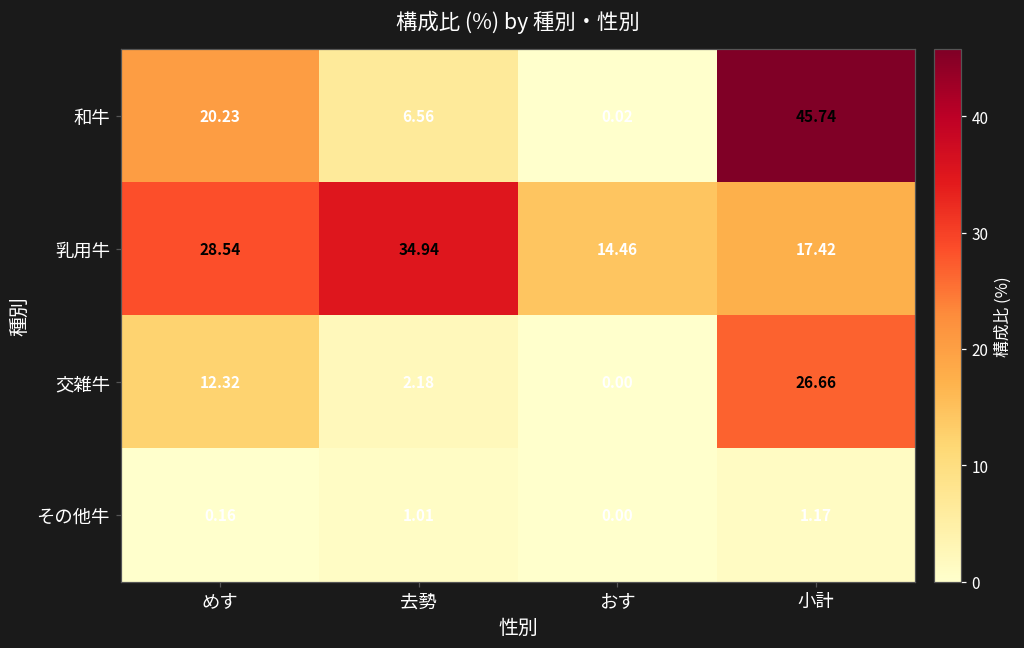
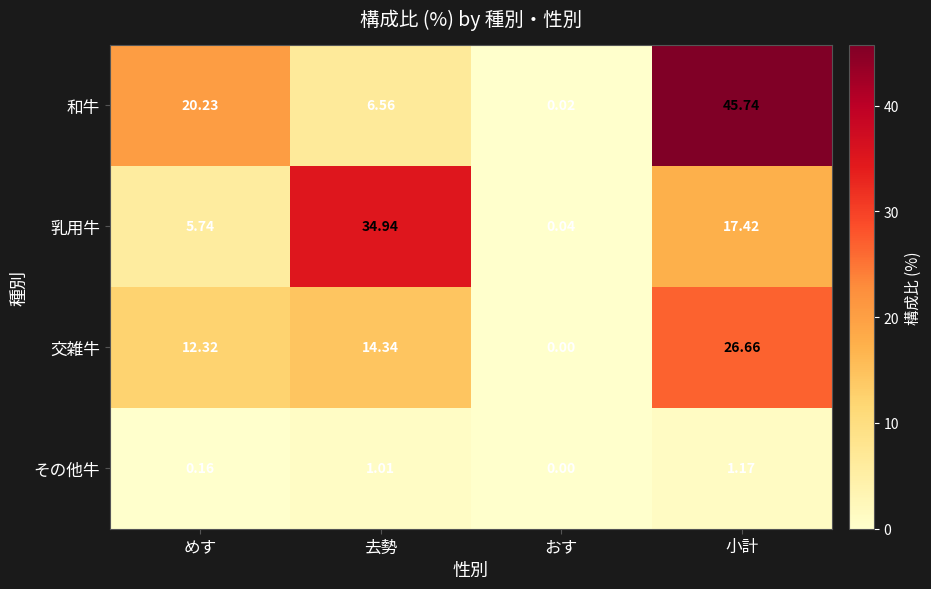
  {
    "和牛": {
      "めす": 20.23,
      "去勢": 6.56,
      "おす": 0.02,
      "小計": 45.74
    },
    "乳用牛": {
-     "めす": 28.54,
+     "めす": 5.74,
      "去勢": 34.94,
-     "おす": 14.46,
+     "おす": 0.04,
      "小計": 17.42
    },
    "交雑牛": {
      "めす": 12.32,
-     "去勢": 2.18,
+     "去勢": 14.34,
      "おす": 0.00,
      "小計": 26.66
    },
    "その他牛": {
      "めす": 0.16,
      "去勢": 1.01,
      "おす": 0.00,
      "小計": 1.17
    }
  }
